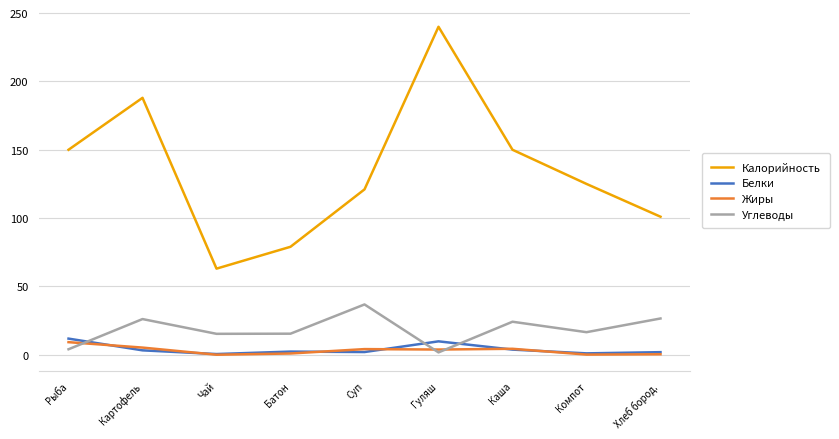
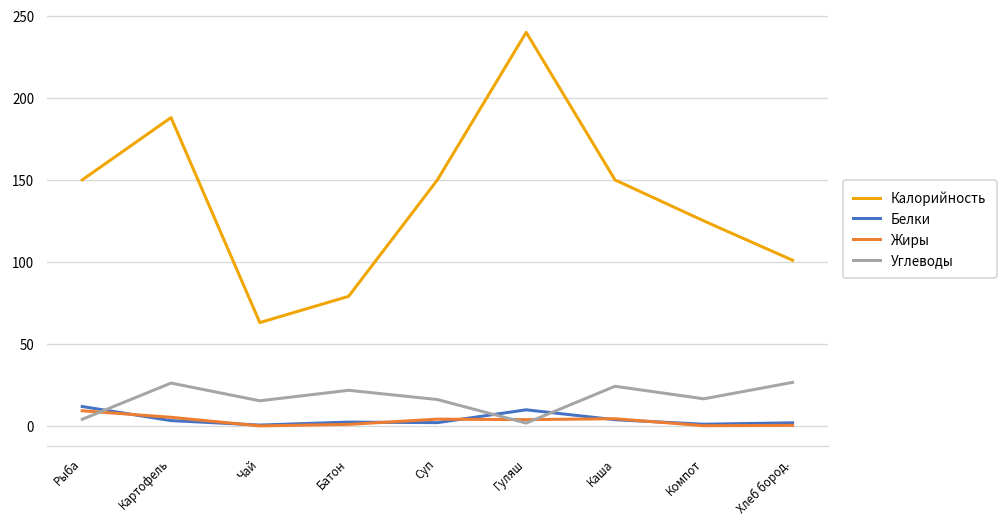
  {
    "Калорийность": {
      "Рыба": 150,
      "Картофель": 188,
      "Чай": 63,
      "Батон": 79,
-     "Суп": 121,
+     "Суп": 150,
      "Гуляш": 240,
      "Каша": 150,
      "Компот": 125,
      "Хлеб бород.": 101
    },
    "Белки": {
      "Рыба": 12,
      "Картофель": 3,
      "Суп": 2,
      "Гуляш": 10
    },
    "Жиры": {
      "Рыба": 9,
      "Картофель": 5,
      "Суп": 4,
      "Гуляш": 4
    },
    "Углеводы": {
      "Рыба": 4,
      "Картофель": 26,
      "Чай": 15,
-     "Батон": 15,
-     "Суп": 37,
+     "Батон": 22,
+     "Суп": 16,
      "Гуляш": 2,
      "Каша": 24,
      "Компот": 17,
      "Хлеб бород.": 27
    }
  }
